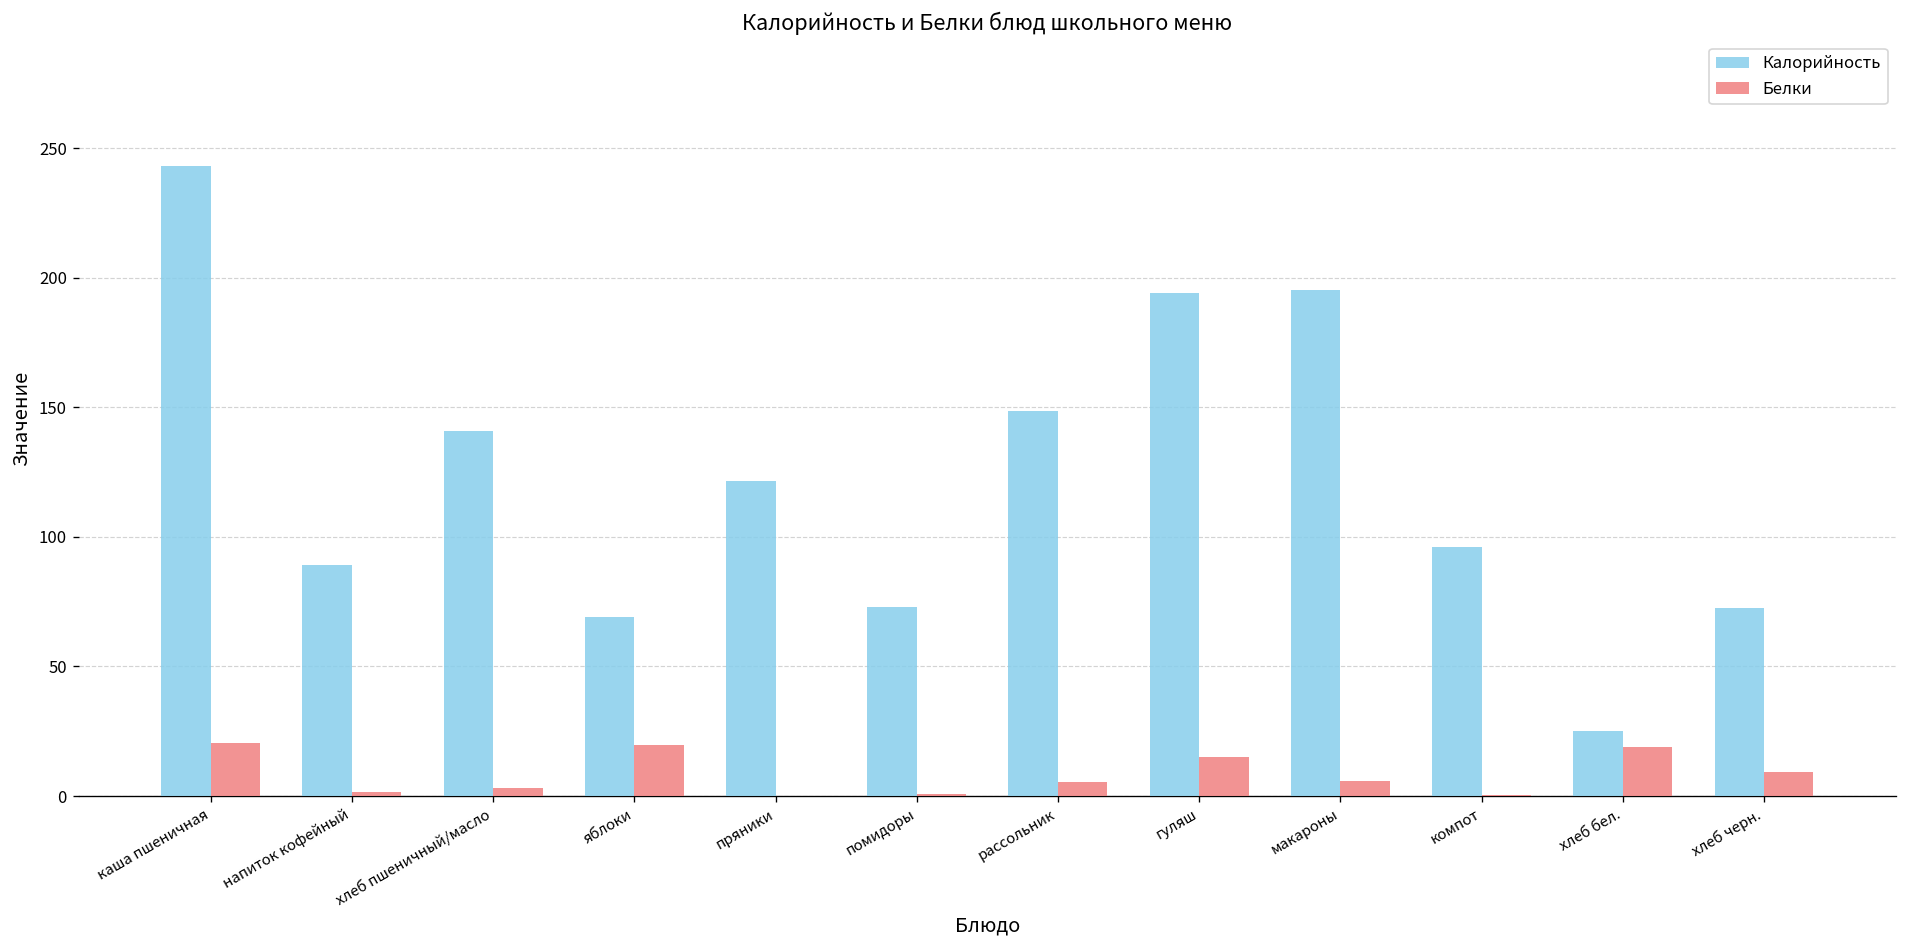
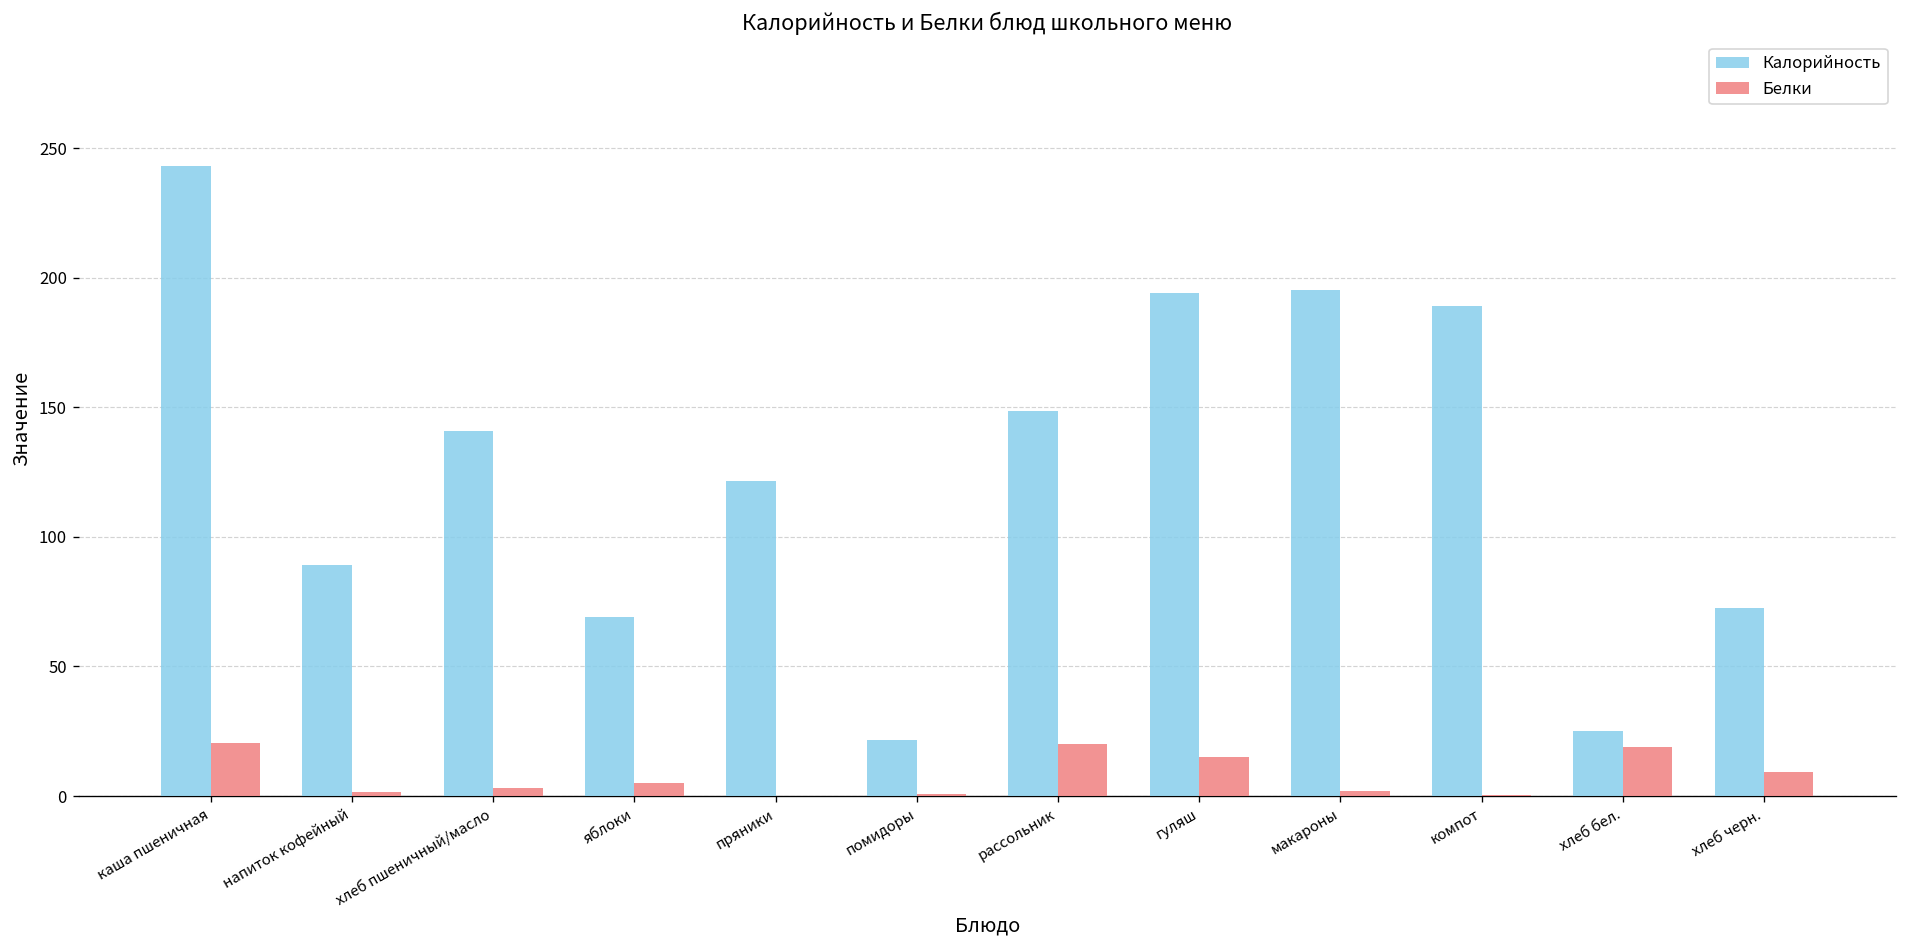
  {
    "Калорийность": {
      "каша пшеничная": 243,
      "напиток кофейный": 89,
      "хлеб пшеничный/масло": 141,
      "яблоки": 69,
      "пряники": 122,
-     "помидоры": 73,
+     "помидоры": 22,
      "рассольник": 149,
      "гуляш": 194,
      "макароны": 195,
-     "компот": 96,
+     "компот": 189,
      "хлеб бел.": 25,
      "хлеб черн.": 72
    },
    "Белки": {
      "каша пшеничная": 20,
      "напиток кофейный": 1,
      "хлеб пшеничный/масло": 3,
-     "яблоки": 20,
-     "рассольник": 5,
+     "яблоки": 5,
+     "рассольник": 20,
      "гуляш": 15,
-     "макароны": 6,
+     "макароны": 2,
      "хлеб бел.": 19,
      "хлеб черн.": 9
    }
  }
